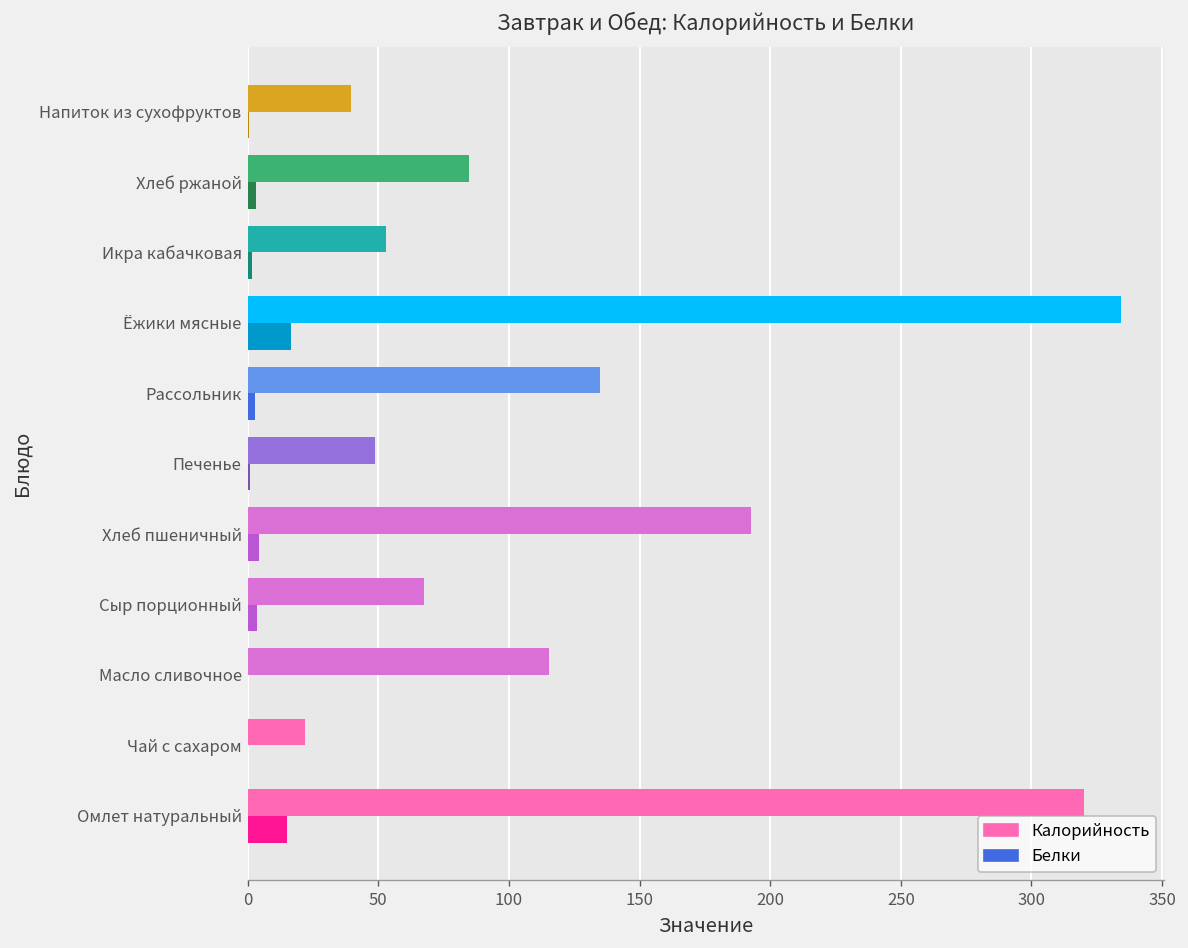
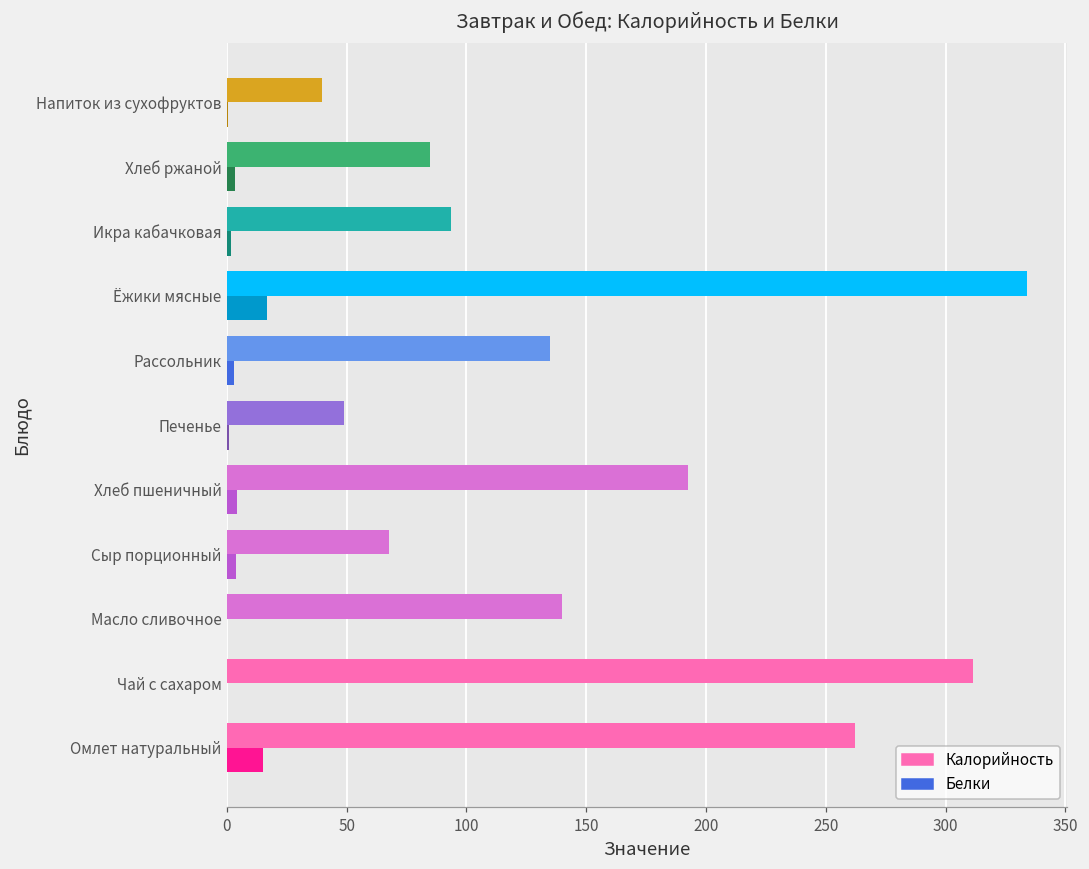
  {
    "Калорийность": {
      "Напиток из сухофруктов": 40,
      "Хлеб ржаной": 85,
-     "Икра кабачковая": 53,
+     "Икра кабачковая": 93,
      "Ёжики мясные": 334,
      "Рассольник": 135,
      "Печенье": 49,
      "Хлеб пшеничный": 193,
      "Сыр порционный": 68,
-     "Масло сливочное": 116,
-     "Чай с сахаром": 22,
-     "Омлет натуральный": 320
+     "Масло сливочное": 140,
+     "Чай с сахаром": 312,
+     "Омлет натуральный": 262
    }
  }
